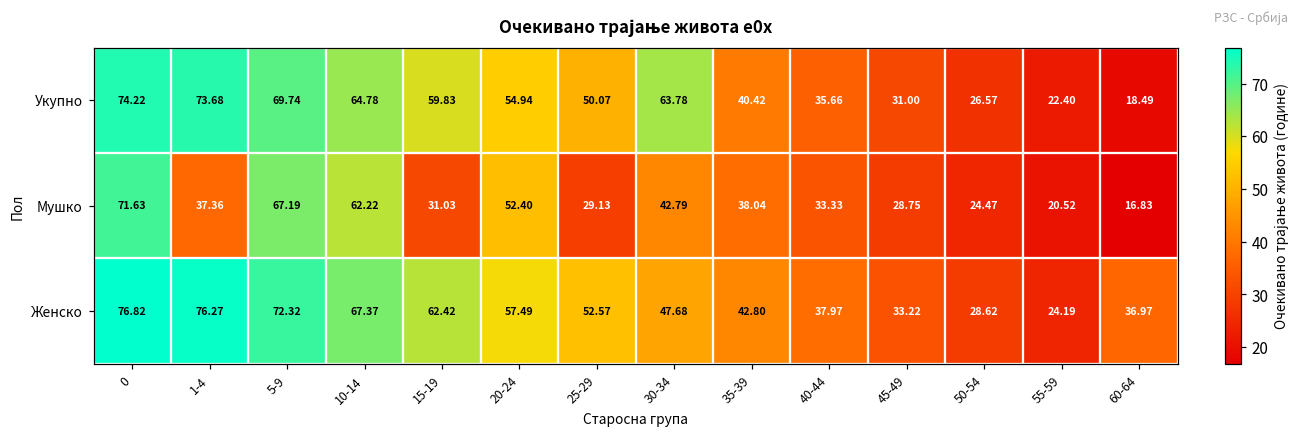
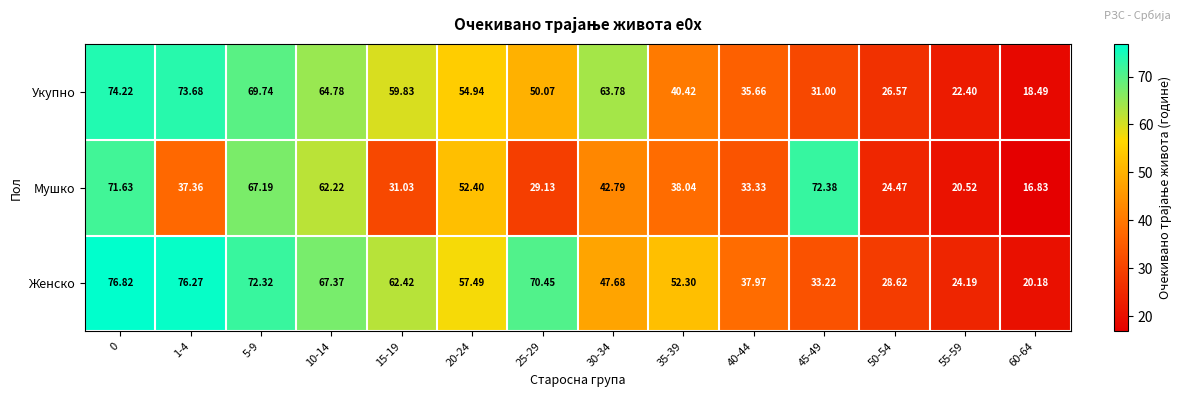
  {
    "Укупно": {
      "0": 74.22,
      "1-4": 73.68,
      "5-9": 69.74,
      "10-14": 64.78,
      "15-19": 59.83,
      "20-24": 54.94,
      "25-29": 50.07,
      "30-34": 63.78,
      "35-39": 40.42,
      "40-44": 35.66,
      "45-49": 31.00,
      "50-54": 26.57,
      "55-59": 22.40,
      "60-64": 18.49
    },
    "Мушко": {
      "0": 71.63,
      "1-4": 37.36,
      "5-9": 67.19,
      "10-14": 62.22,
      "15-19": 31.03,
      "20-24": 52.40,
      "25-29": 29.13,
      "30-34": 42.79,
      "35-39": 38.04,
      "40-44": 33.33,
-     "45-49": 28.75,
+     "45-49": 72.38,
      "50-54": 24.47,
      "55-59": 20.52,
      "60-64": 16.83
    },
    "Женско": {
      "0": 76.82,
      "1-4": 76.27,
      "5-9": 72.32,
      "10-14": 67.37,
      "15-19": 62.42,
      "20-24": 57.49,
-     "25-29": 52.57,
+     "25-29": 70.45,
      "30-34": 47.68,
-     "35-39": 42.80,
+     "35-39": 52.30,
      "40-44": 37.97,
      "45-49": 33.22,
      "50-54": 28.62,
      "55-59": 24.19,
-     "60-64": 36.97
+     "60-64": 20.18
    }
  }
